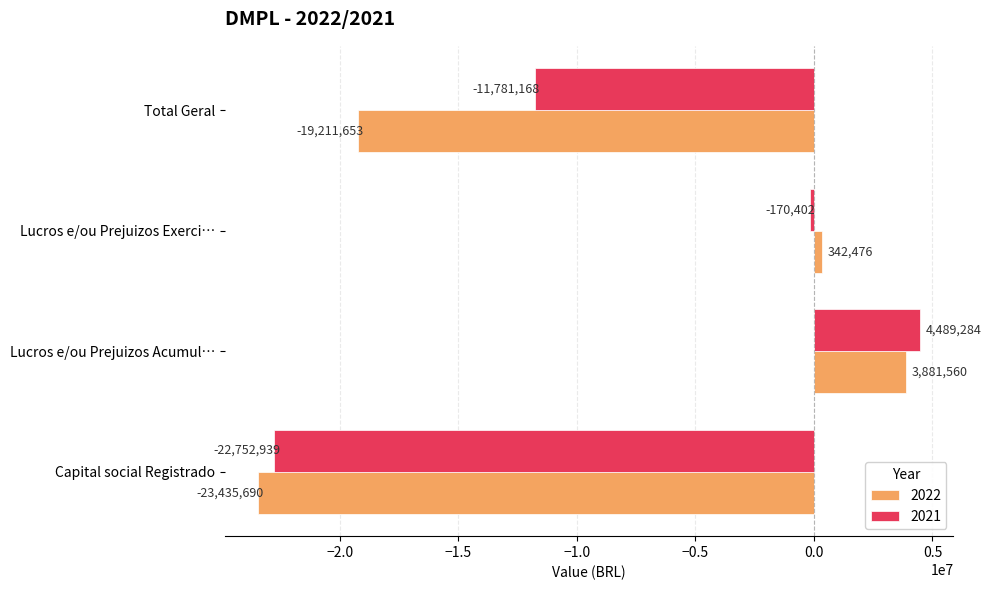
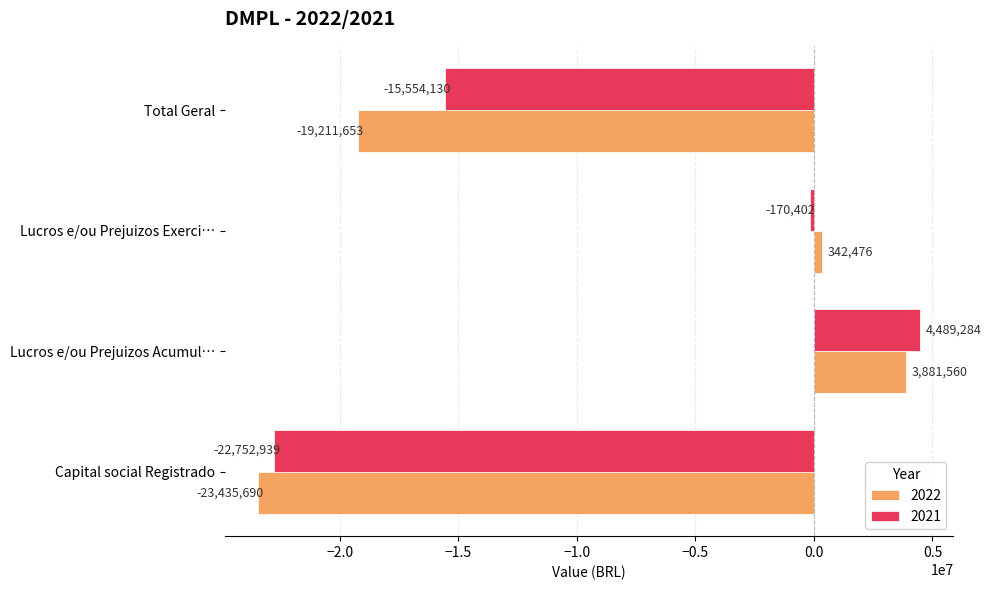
  {
    "2022": {
      "Total Geral": "-19,211,653",
      "Lucros e/ou Prejuizos Exerci…": "342,476",
      "Lucros e/ou Prejuizos Acumul…": "3,881,560",
      "Capital social Registrado": "-23,435,690"
    },
    "2021": {
-     "Total Geral": "-11,781,168",
+     "Total Geral": "-15,554,130",
      "Lucros e/ou Prejuizos Exerci…": "-170,402",
      "Lucros e/ou Prejuizos Acumul…": "4,489,284",
      "Capital social Registrado": "-22,752,939"
    }
  }
